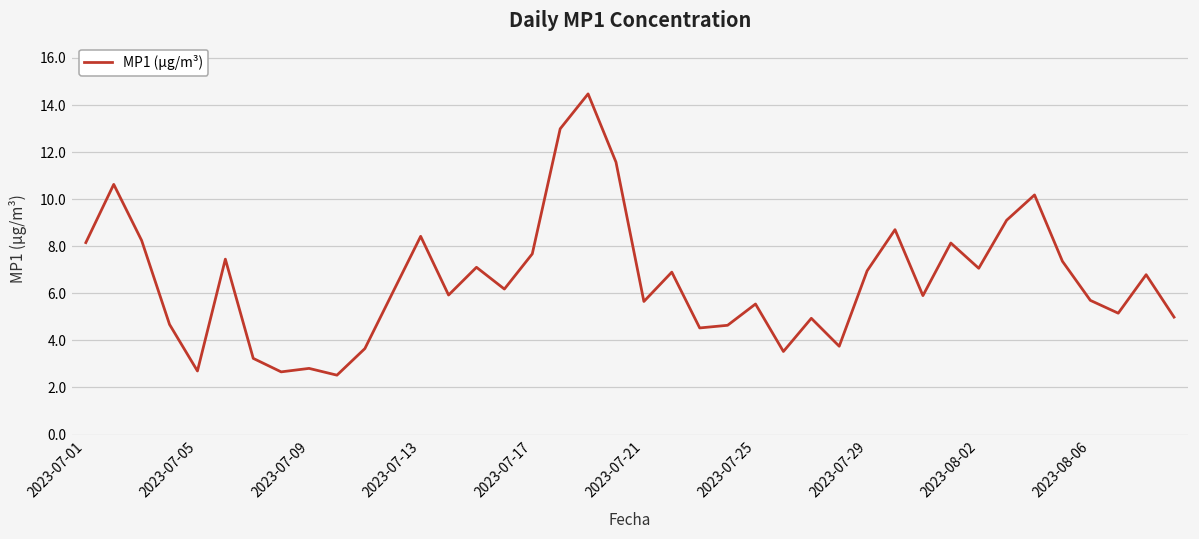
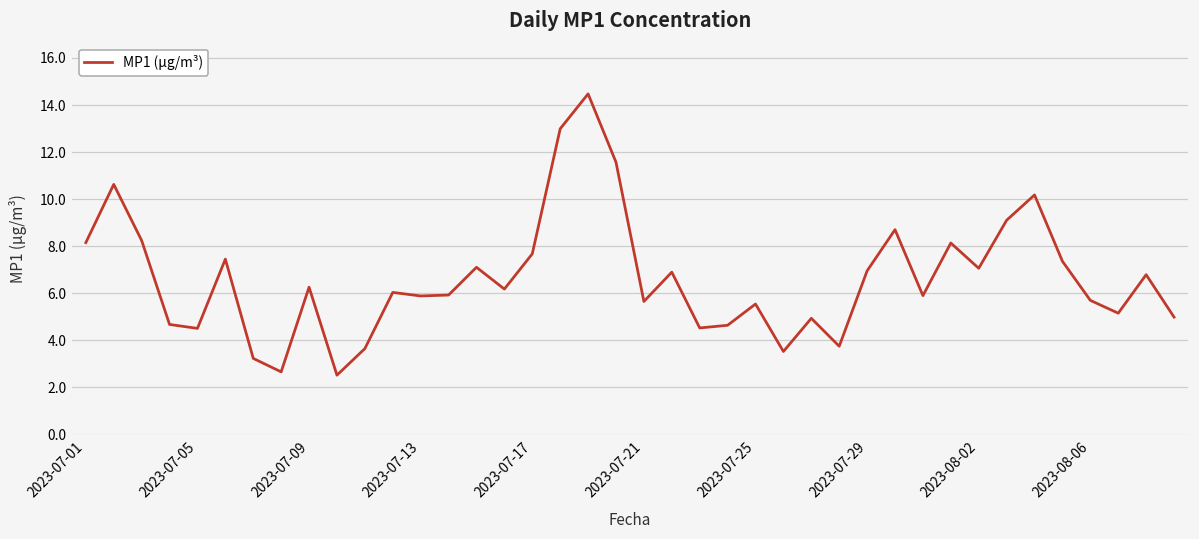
  {
    "2023-07-01": 8.2,
-   "2023-07-05": 2.7,
-   "2023-07-09": 2.8,
-   "2023-07-13": 8.4,
+   "2023-07-05": 4.5,
+   "2023-07-09": 6.3,
+   "2023-07-13": 5.9,
    "2023-07-17": 7.7,
    "2023-07-21": 5.7,
    "2023-07-25": 5.5,
    "2023-07-29": 7.0,
    "2023-08-02": 7.1,
    "2023-08-06": 5.7
  }
